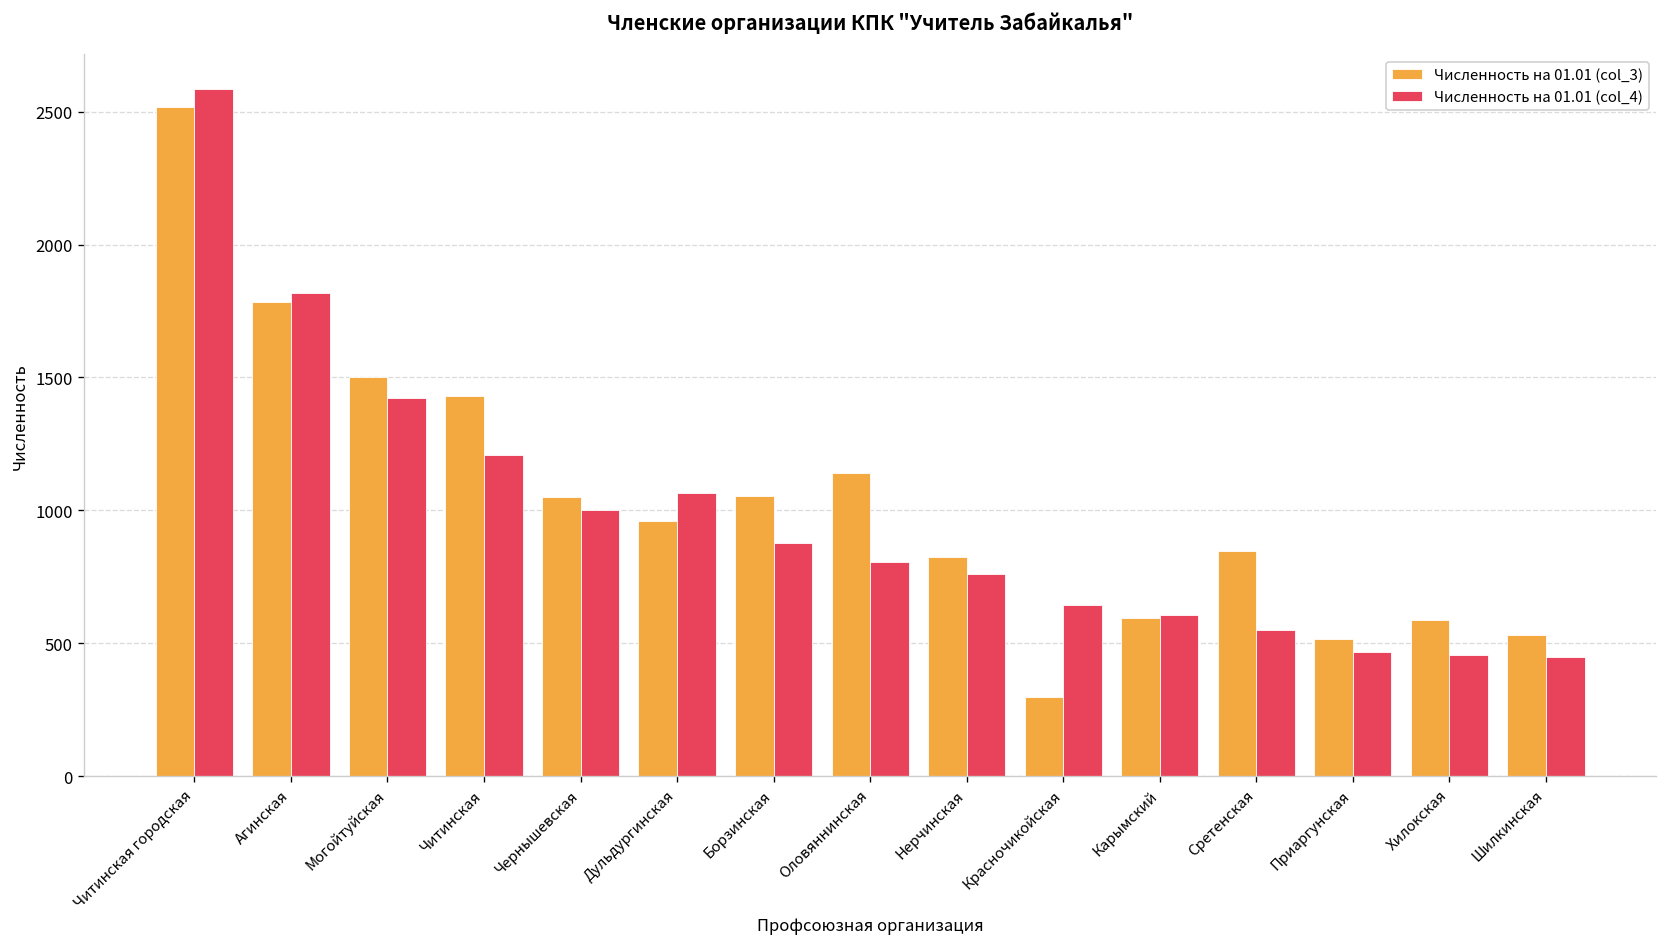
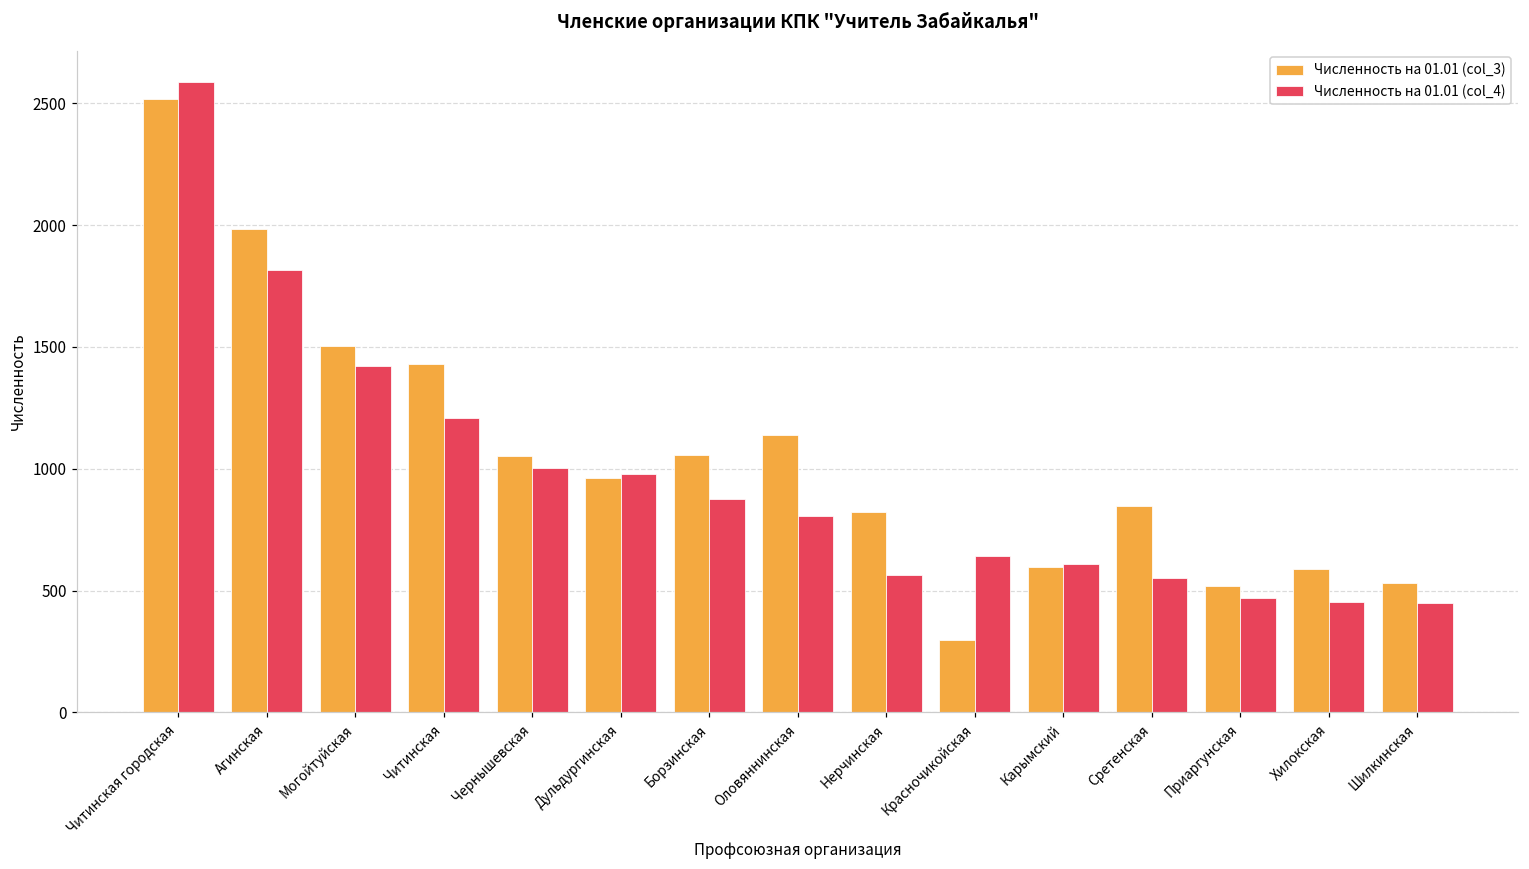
  {
    "Численность на 01.01 (col_3)": {
      "Читинская городская": 2520,
-     "Агинская": 1790,
+     "Агинская": 1990,
      "Могойтуйская": 1500,
      "Читинская": 1430,
      "Чернышевская": 1050,
      "Дульдургинская": 960,
      "Борзинская": 1060,
      "Оловяннинская": 1140,
      "Нерчинская": 820,
      "Красночикойская": 300,
      "Карымский": 600,
      "Сретенская": 850,
      "Приаргунская": 520,
      "Хилокская": 590,
      "Шилкинская": 530
    },
    "Численность на 01.01 (col_4)": {
      "Читинская городская": 2590,
      "Агинская": 1820,
      "Могойтуйская": 1420,
      "Читинская": 1210,
      "Чернышевская": 1000,
-     "Дульдургинская": 1070,
+     "Дульдургинская": 980,
      "Борзинская": 880,
      "Оловяннинская": 810,
-     "Нерчинская": 760,
+     "Нерчинская": 570,
      "Красночикойская": 640,
      "Карымский": 610,
      "Сретенская": 550,
      "Приаргунская": 470,
      "Хилокская": 450,
      "Шилкинская": 450
    }
  }
